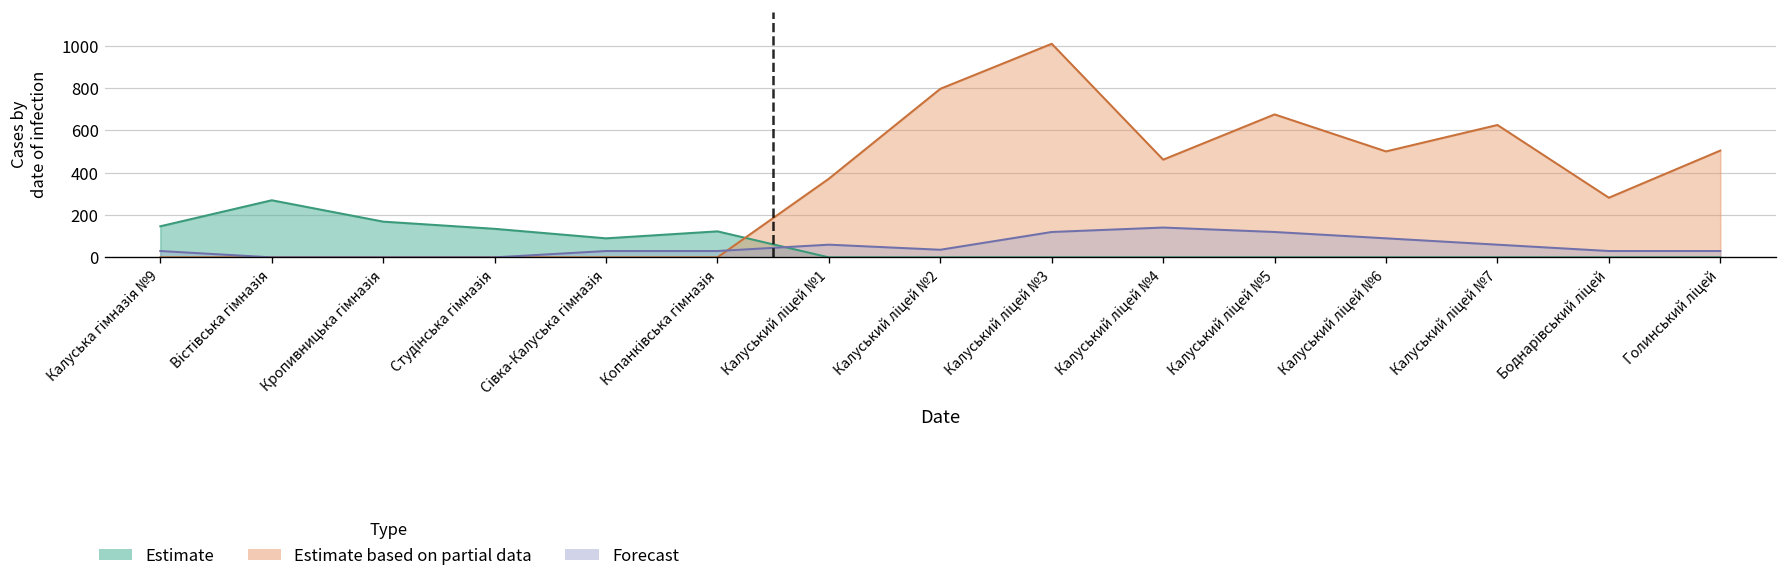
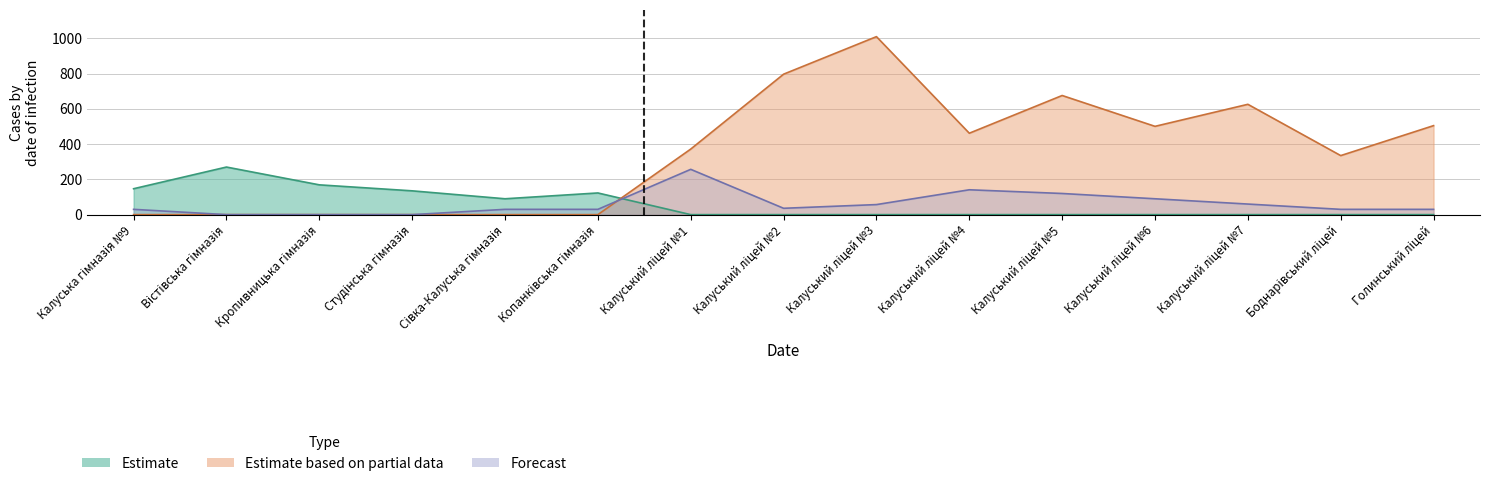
  {
    "Estimate": {
      "Калуська гімназія №9": 150,
      "Вістівська гімназія": 270,
      "Кропивницька гімназія": 170,
      "Студінська гімназія": 140,
      "Сівка-Калуська гімназія": 90,
      "Копанківська гімназія": 120,
      "Калуський ліцей №1": 0,
      "Калуський ліцей №2": 0,
      "Калуський ліцей №3": 0,
      "Калуський ліцей №4": 0,
      "Калуський ліцей №5": 0,
      "Калуський ліцей №6": 0,
      "Калуський ліцей №7": 0,
      "Боднарівський ліцей": 0,
      "Голинський ліцей": 0
    },
    "Estimate based on partial data": {
      "Калуська гімназія №9": 0,
      "Сівка-Калуська гімназія": 0,
      "Копанківська гімназія": 0,
      "Калуський ліцей №1": 370,
      "Калуський ліцей №2": 800,
      "Калуський ліцей №3": 1010,
      "Калуський ліцей №4": 460,
      "Калуський ліцей №5": 680,
      "Калуський ліцей №6": 500,
      "Калуський ліцей №7": 630,
-     "Боднарівський ліцей": 280,
+     "Боднарівський ліцей": 340,
      "Голинський ліцей": 510
    },
    "Forecast": {
      "Калуська гімназія №9": 30,
      "Сівка-Калуська гімназія": 30,
      "Копанківська гімназія": 30,
-     "Калуський ліцей №1": 60,
+     "Калуський ліцей №1": 260,
      "Калуський ліцей №2": 40,
-     "Калуський ліцей №3": 120,
+     "Калуський ліцей №3": 60,
      "Калуський ліцей №4": 140,
      "Калуський ліцей №5": 120,
      "Калуський ліцей №6": 90,
      "Калуський ліцей №7": 60,
      "Боднарівський ліцей": 30,
      "Голинський ліцей": 30
    }
  }
